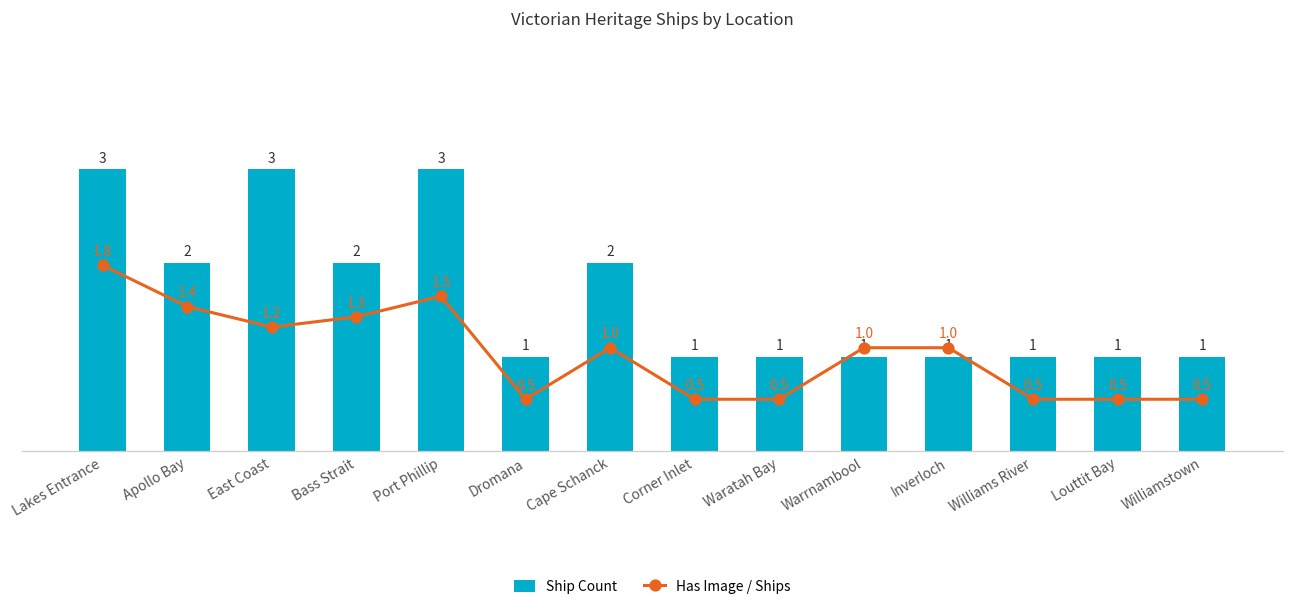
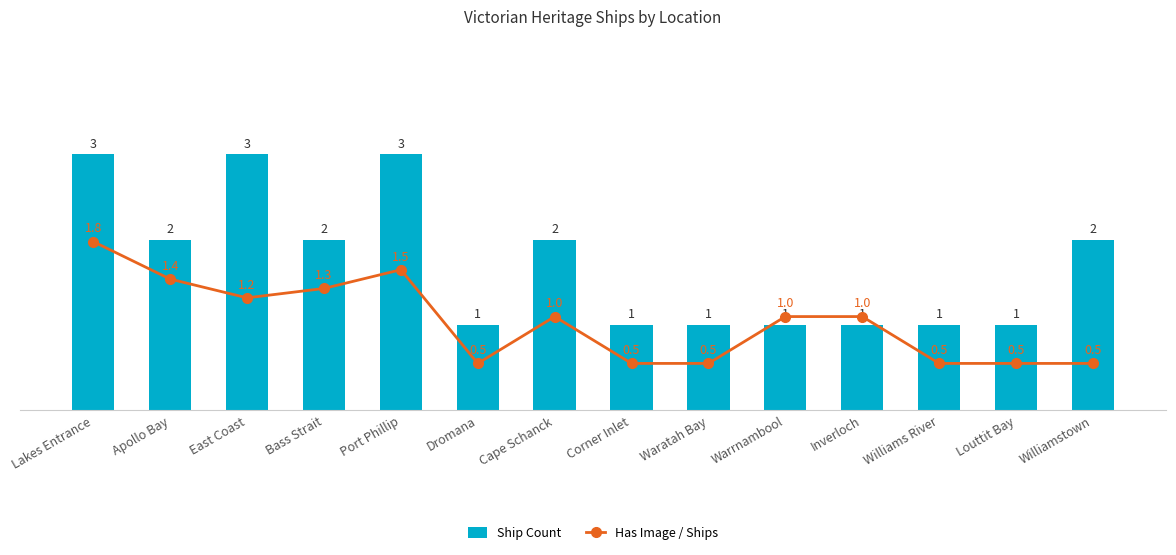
  {
    "Ship Count": {
      "Lakes Entrance": 3,
      "Apollo Bay": 2,
      "East Coast": 3,
      "Bass Strait": 2,
      "Port Phillip": 3,
      "Dromana": 1,
      "Cape Schanck": 2,
      "Corner Inlet": 1,
      "Waratah Bay": 1,
      "Williams River": 1,
      "Louttit Bay": 1,
-     "Williamstown": 1
+     "Williamstown": 2
    },
    "Has Image / Ships": {
      "Lakes Entrance": 1.8,
      "Apollo Bay": 1.4,
      "East Coast": 1.2,
      "Bass Strait": 1.3,
      "Port Phillip": 1.5,
      "Dromana": 0.5,
      "Cape Schanck": 1.0,
      "Corner Inlet": 0.5,
      "Waratah Bay": 0.5,
      "Warrnambool": 1.0,
      "Inverloch": 1.0,
      "Williams River": 0.5,
      "Louttit Bay": 0.5,
      "Williamstown": 0.5
    }
  }
